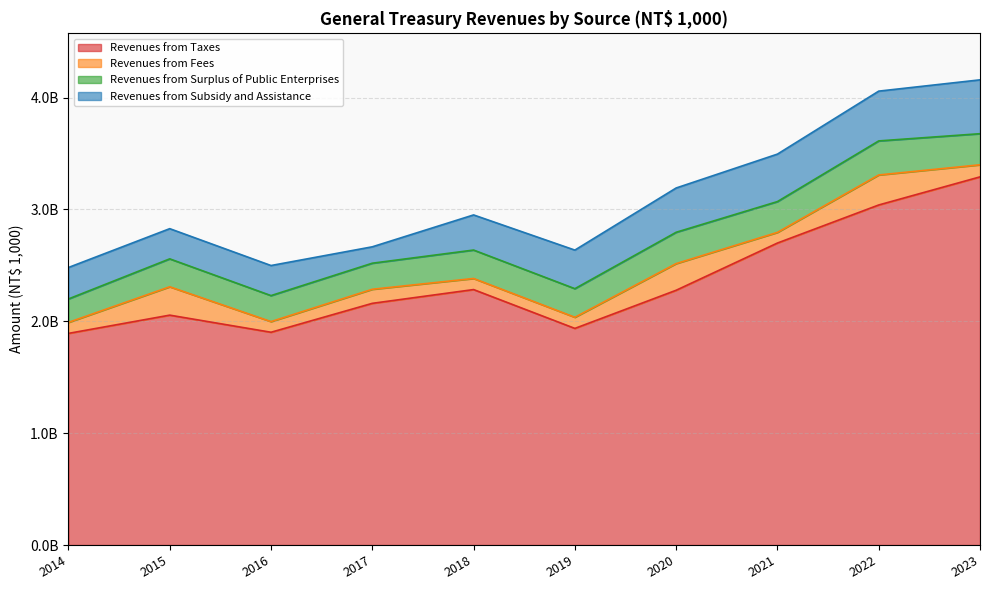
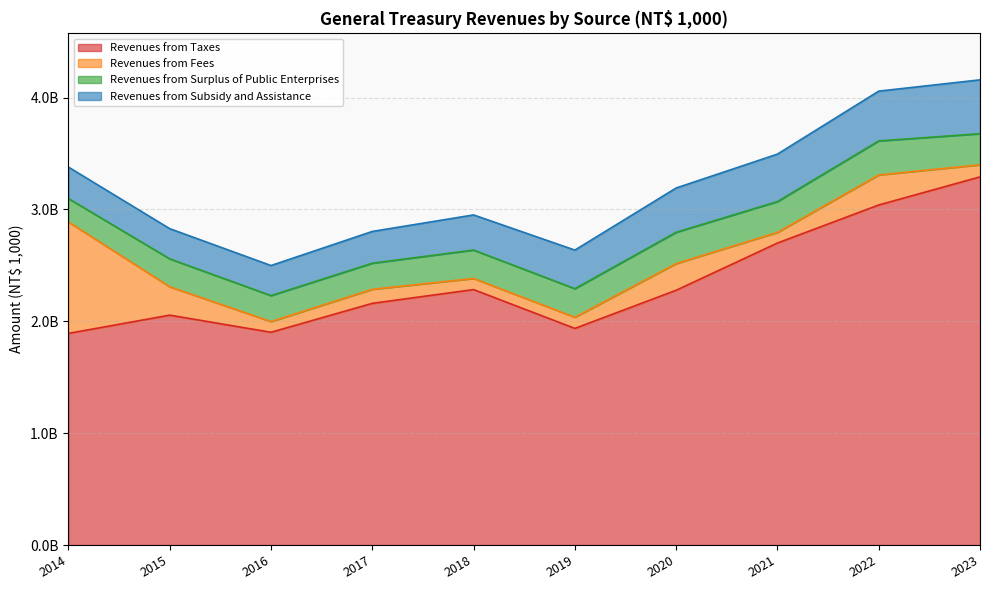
  {
    "Revenues from Taxes": {
      "2014": 1890000000,
      "2015": 2050000000,
      "2016": 1900000000,
      "2017": 2160000000,
      "2018": 2280000000,
      "2019": 1940000000,
      "2020": 2280000000,
      "2021": 2700000000,
      "2022": 3040000000,
      "2023": 3290000000
    },
    "Revenues from Fees": {
-     "2014": 100000000,
+     "2014": 1000000000,
      "2015": 250000000,
      "2016": 100000000,
      "2017": 130000000,
      "2018": 100000000,
      "2019": 100000000,
      "2020": 240000000,
      "2021": 100000000,
      "2022": 270000000,
      "2023": 110000000
    },
    "Revenues from Surplus of Public Enterprises": {
      "2014": 210000000,
      "2015": 250000000,
      "2016": 230000000,
      "2017": 230000000,
      "2018": 250000000,
      "2019": 260000000,
      "2020": 280000000,
      "2021": 280000000,
      "2022": 300000000,
      "2023": 280000000
    },
    "Revenues from Subsidy and Assistance": {
      "2014": 280000000,
      "2015": 270000000,
      "2016": 270000000,
-     "2017": 150000000,
+     "2017": 280000000,
      "2018": 310000000,
      "2019": 340000000,
      "2020": 400000000,
      "2021": 420000000,
      "2022": 450000000,
      "2023": 480000000
    }
  }
